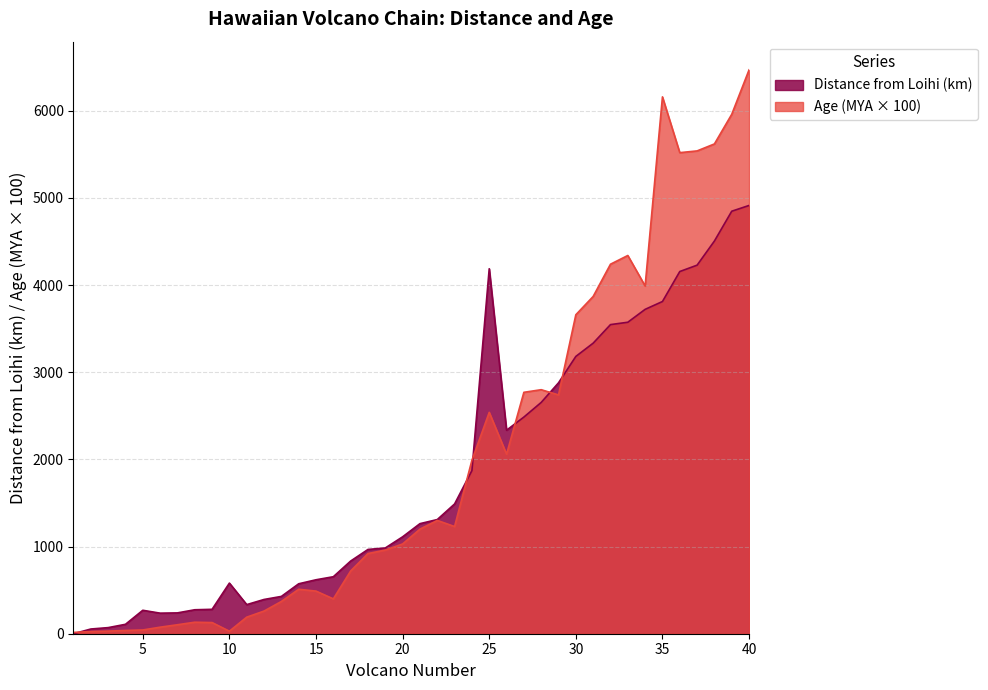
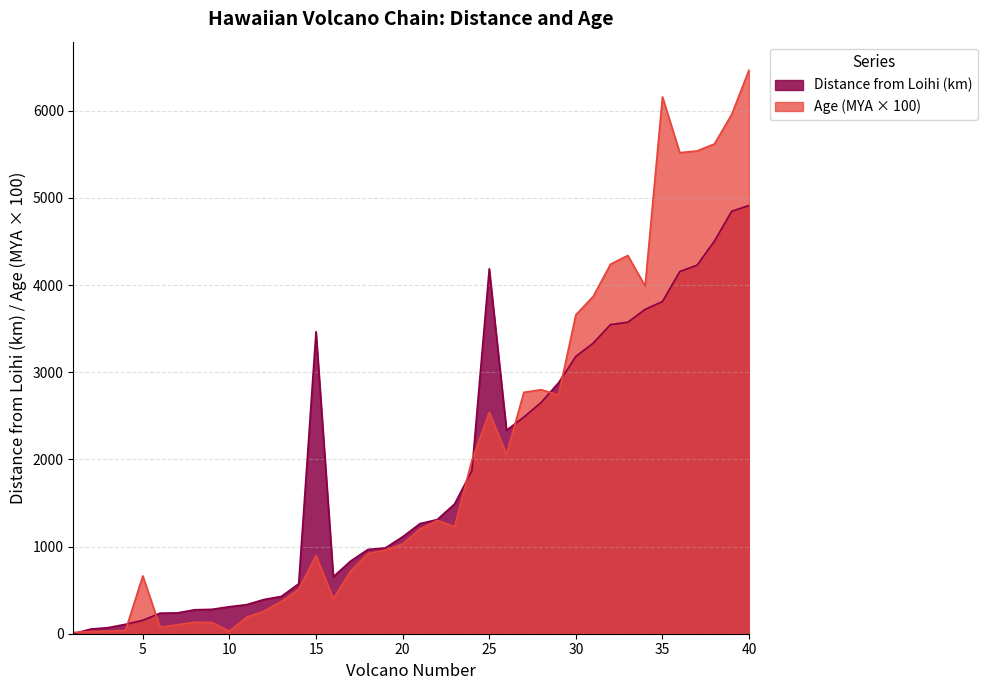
  {
    "Distance from Loihi (km)": {
-     "5": 300,
-     "10": 600,
-     "15": 600,
+     "5": 200,
+     "10": 300,
+     "15": 3500,
      "20": 1100,
      "25": 4200,
      "30": 3200,
      "35": 3800,
      "40": 4900
    },
    "Age (MYA × 100)": {
-     "5": 0,
+     "5": 700,
      "10": 0,
-     "15": 500,
+     "15": 900,
      "20": 1000,
      "25": 2500,
      "30": 3700,
      "35": 6200,
      "40": 6500
    }
  }
